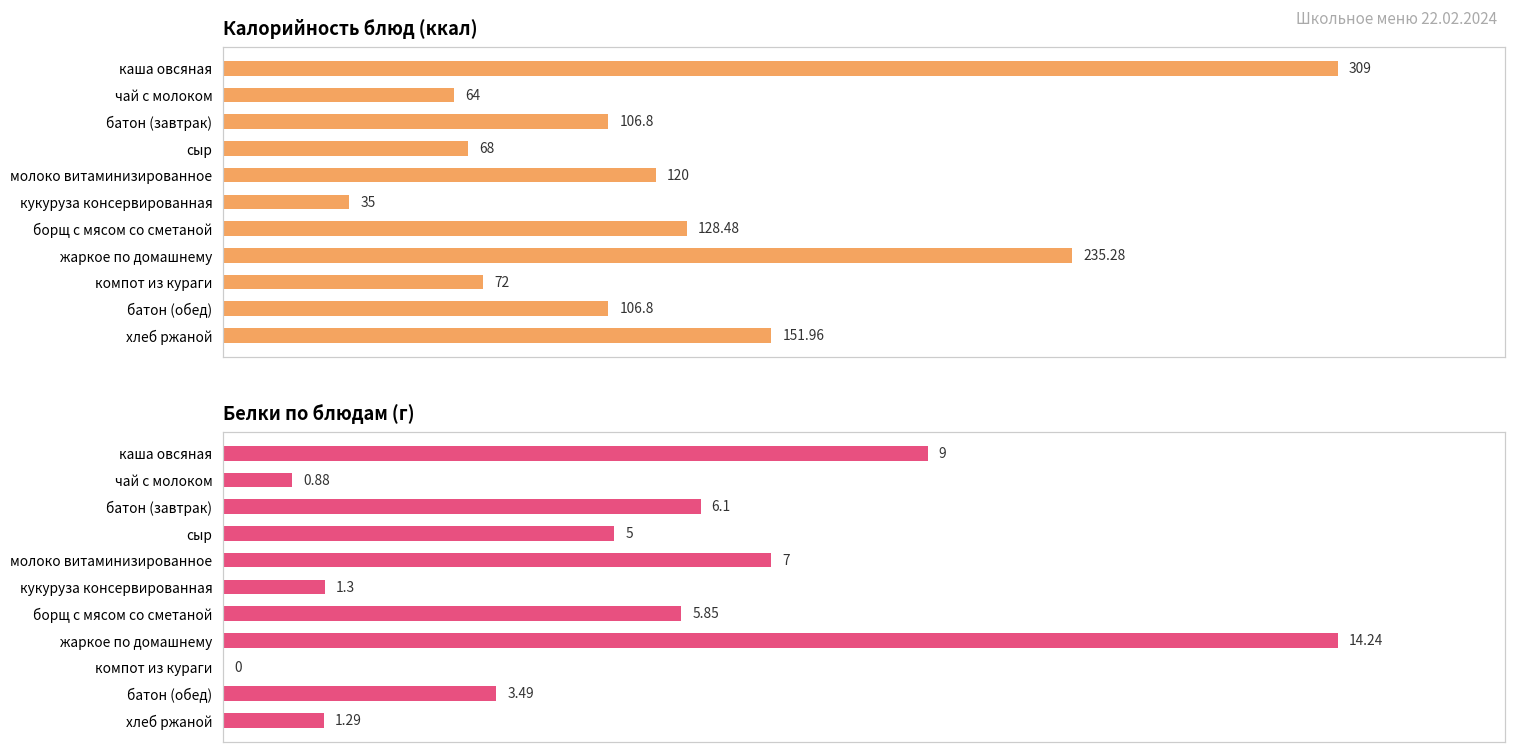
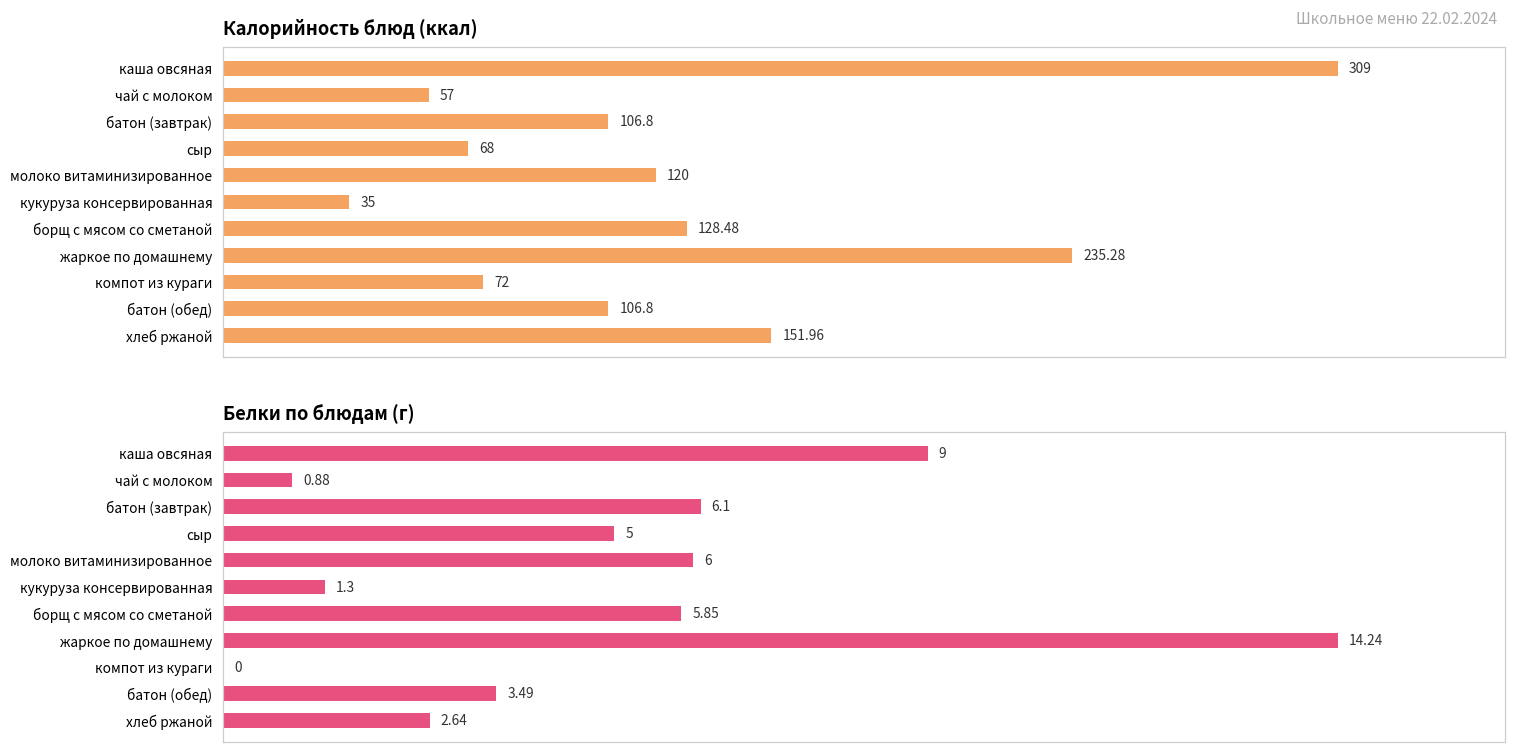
  {
    "Калорийность блюд (ккал)": {
      "каша овсяная": 309,
-     "чай с молоком": 64,
+     "чай с молоком": 57,
      "батон (завтрак)": 106.8,
      "сыр": 68,
      "молоко витаминизированное": 120,
      "кукуруза консервированная": 35,
      "борщ с мясом со сметаной": 128.48,
      "жаркое по домашнему": 235.28,
      "компот из кураги": 72,
      "батон (обед)": 106.8,
      "хлеб ржаной": 151.96
    },
    "Белки по блюдам (г)": {
      "каша овсяная": 9,
      "чай с молоком": 0.88,
      "батон (завтрак)": 6.1,
      "сыр": 5,
-     "молоко витаминизированное": 7,
+     "молоко витаминизированное": 6,
      "кукуруза консервированная": 1.3,
      "борщ с мясом со сметаной": 5.85,
      "жаркое по домашнему": 14.24,
      "компот из кураги": 0,
      "батон (обед)": 3.49,
-     "хлеб ржаной": 1.29
+     "хлеб ржаной": 2.64
    }
  }
